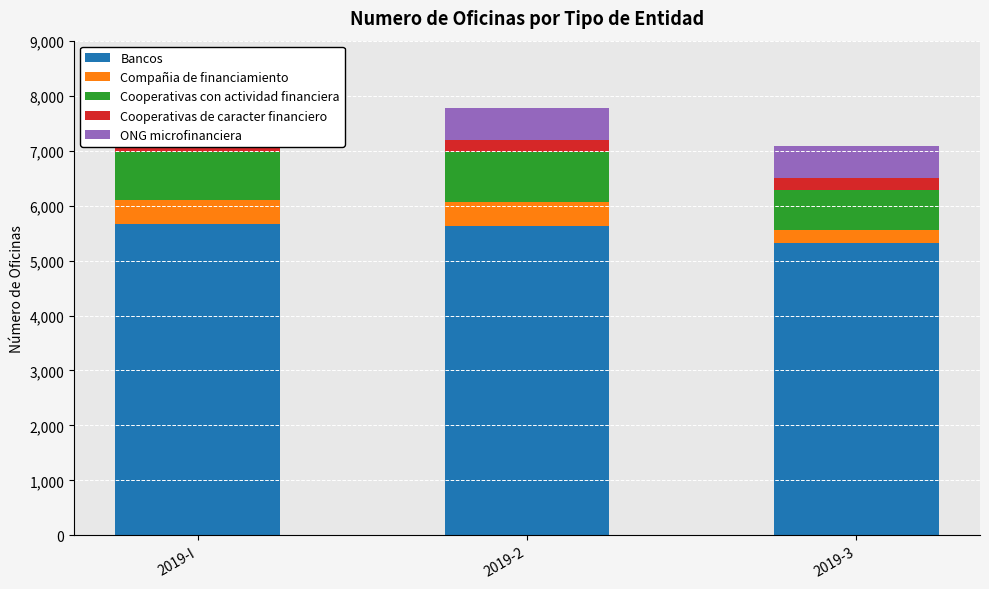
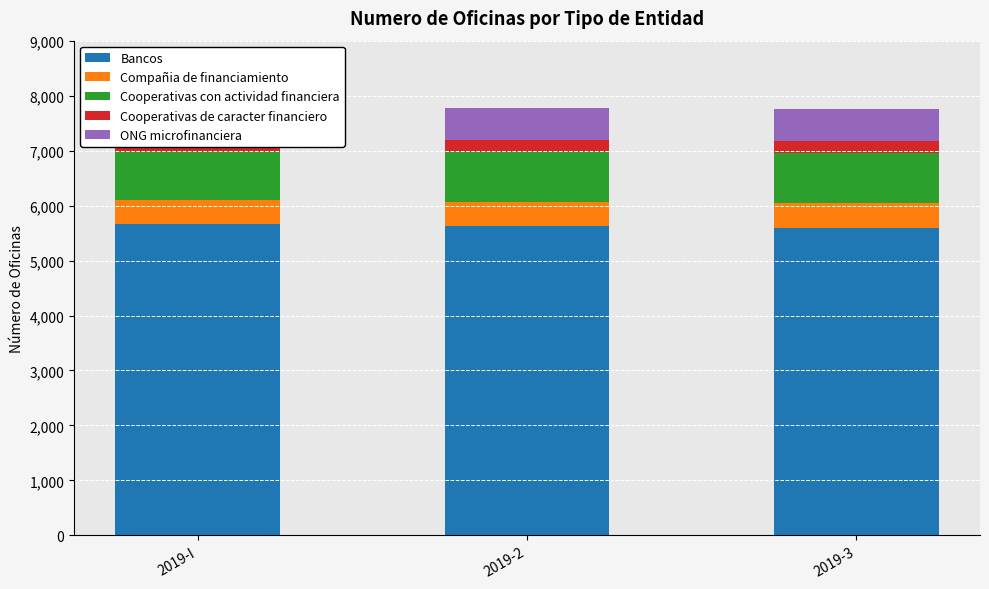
  {
    "Bancos": {
      "2019-I": "5,700",
      "2019-2": "5,600",
-     "2019-3": "5,300"
+     "2019-3": "5,600"
    },
    "Compañia de financiamiento": {
      "2019-I": "400",
      "2019-2": "400",
-     "2019-3": "200"
+     "2019-3": "500"
    },
    "Cooperativas con actividad financiera": {
      "2019-I": "900",
      "2019-2": "900",
-     "2019-3": "700"
+     "2019-3": "900"
    },
    "Cooperativas de caracter financiero": {
      "2019-2": "200",
      "2019-3": "200"
    },
    "ONG microfinanciera": {
      "2019-2": "600",
      "2019-3": "600"
    }
  }
